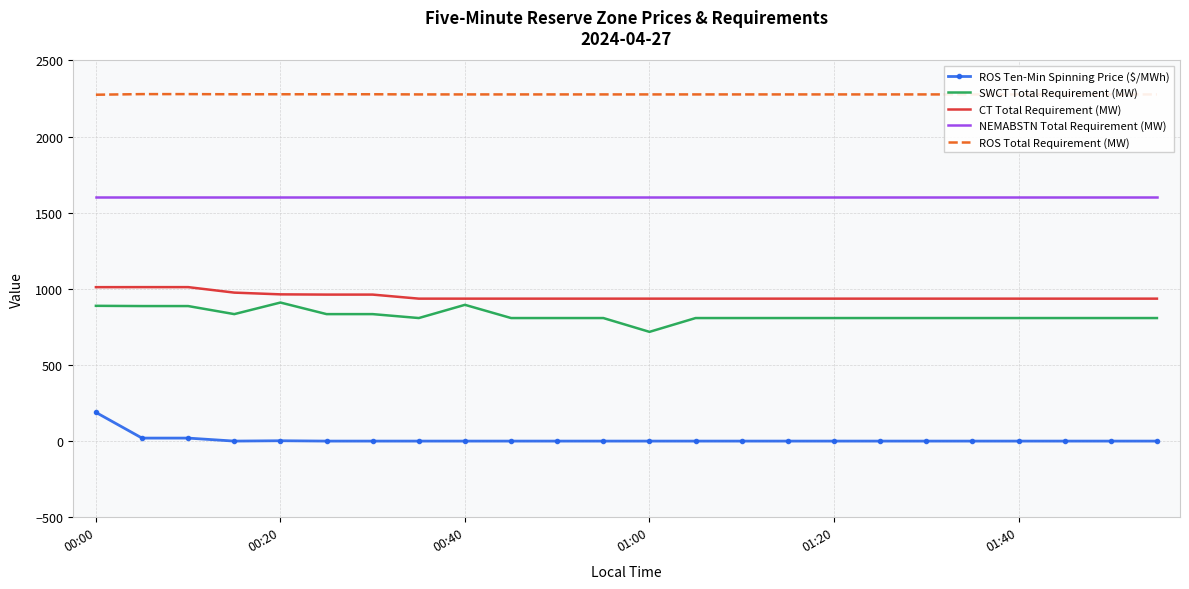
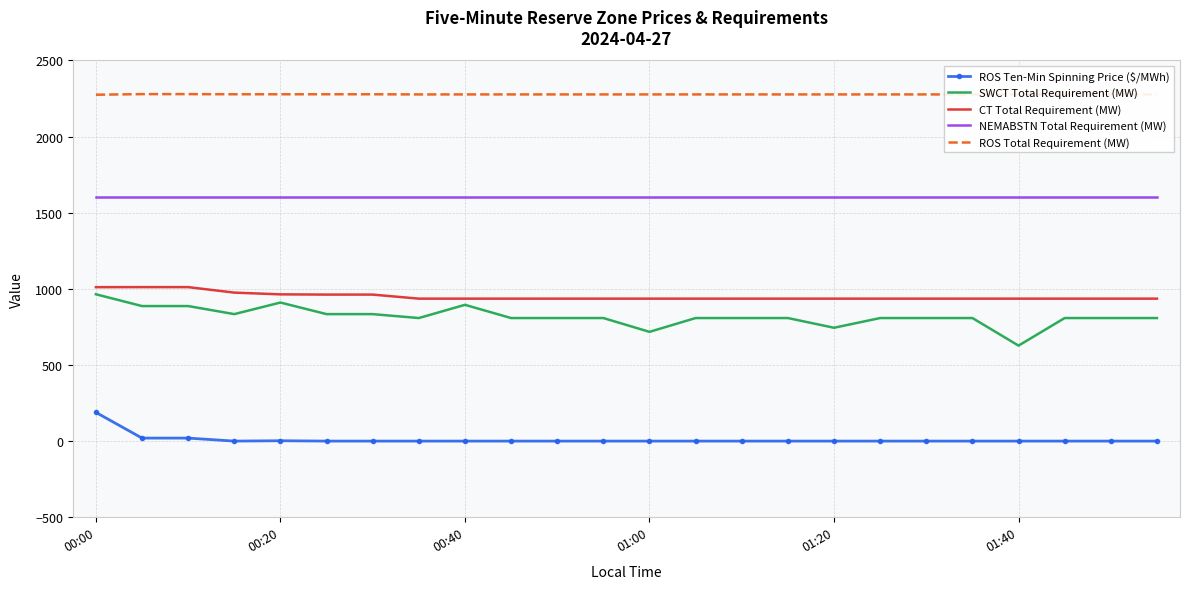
  {
    "ROS Ten-Min Spinning Price ($/MWh)": {
      "00:00": 190,
      "00:20": 0,
      "00:40": 0,
      "01:00": 0,
      "01:20": 0,
      "01:40": 0
    },
    "SWCT Total Requirement (MW)": {
-     "00:00": 890,
+     "00:00": 960,
      "00:20": 910,
      "00:40": 900,
      "01:00": 720,
-     "01:20": 810,
-     "01:40": 810
+     "01:20": 740,
+     "01:40": 630
    },
    "NEMABSTN Total Requirement (MW)": {
      "00:00": 1600,
      "00:20": 1600,
      "00:40": 1600,
      "01:00": 1600,
      "01:20": 1600,
      "01:40": 1600
    }
  }
